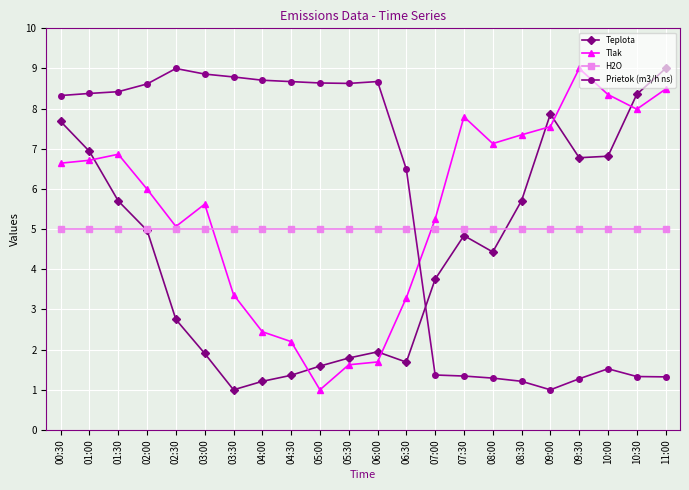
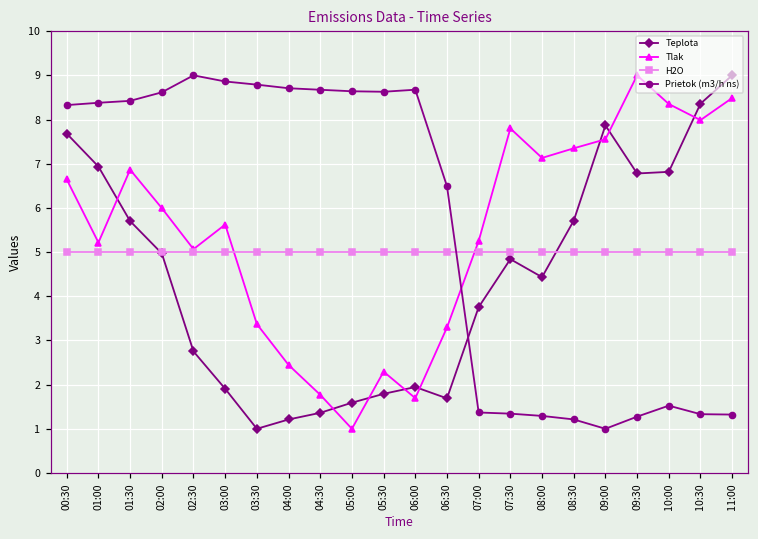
  {
    "Tlak": {
      "00:30": 6.6,
-     "01:00": 6.7,
+     "01:00": 5.2,
      "01:30": 6.9,
      "02:00": 6.0,
      "02:30": 5.1,
      "03:00": 5.6,
      "03:30": 3.4,
      "04:00": 2.4,
-     "04:30": 2.2,
+     "04:30": 1.8,
      "05:00": 1.0,
-     "05:30": 1.6,
+     "05:30": 2.3,
      "06:00": 1.7,
      "06:30": 3.3,
      "07:00": 5.2,
      "07:30": 7.8,
      "08:00": 7.1,
      "08:30": 7.3,
      "09:00": 7.6,
      "10:00": 8.4,
      "10:30": 8.0,
      "11:00": 8.5
    },
    "H2O": {
      "00:30": 5.0,
      "01:00": 5.0,
      "01:30": 5.0,
      "02:30": 5.0,
      "03:00": 5.0,
      "03:30": 5.0,
      "04:00": 5.0,
      "04:30": 5.0,
      "05:00": 5.0,
      "05:30": 5.0,
      "06:00": 5.0,
      "06:30": 5.0,
      "07:00": 5.0,
      "07:30": 5.0,
      "08:00": 5.0,
      "08:30": 5.0,
      "09:00": 5.0,
      "09:30": 5.0,
      "10:00": 5.0,
      "10:30": 5.0,
      "11:00": 5.0
    }
  }
